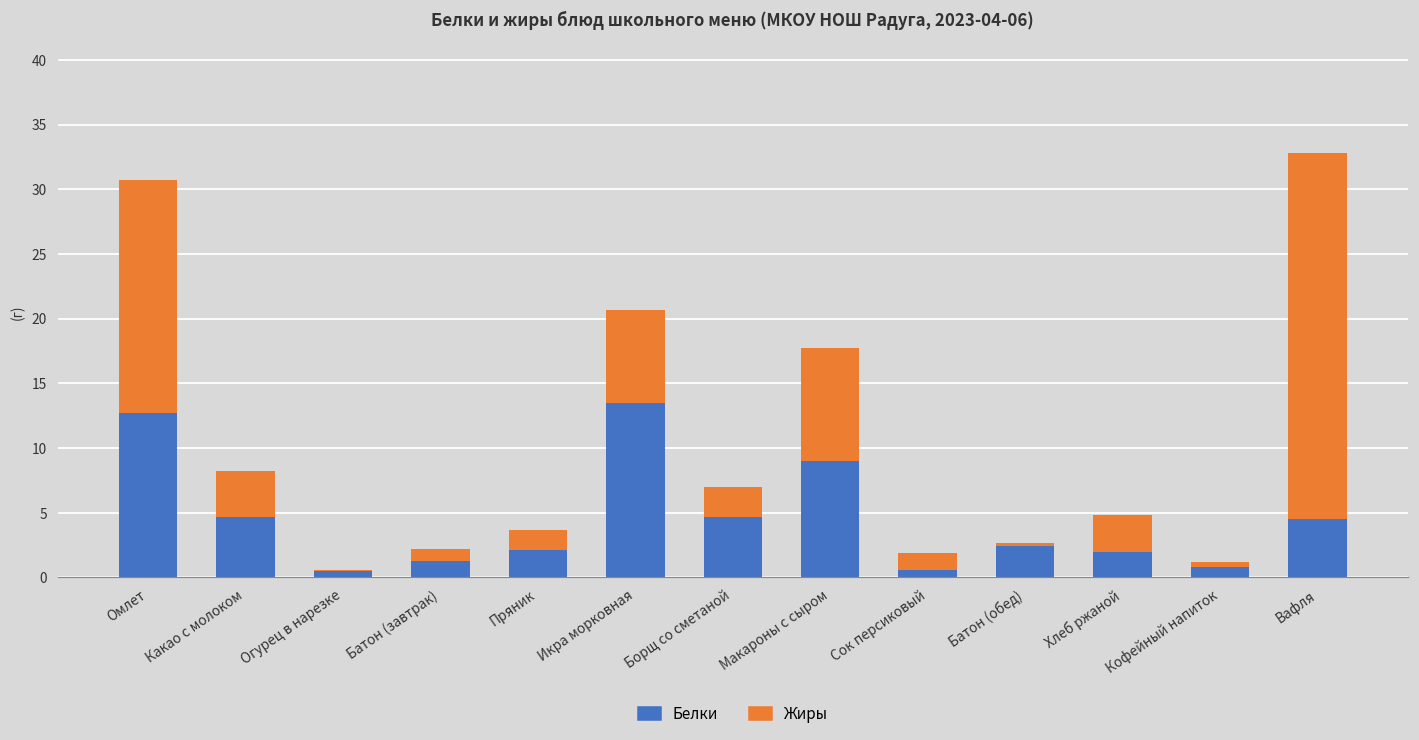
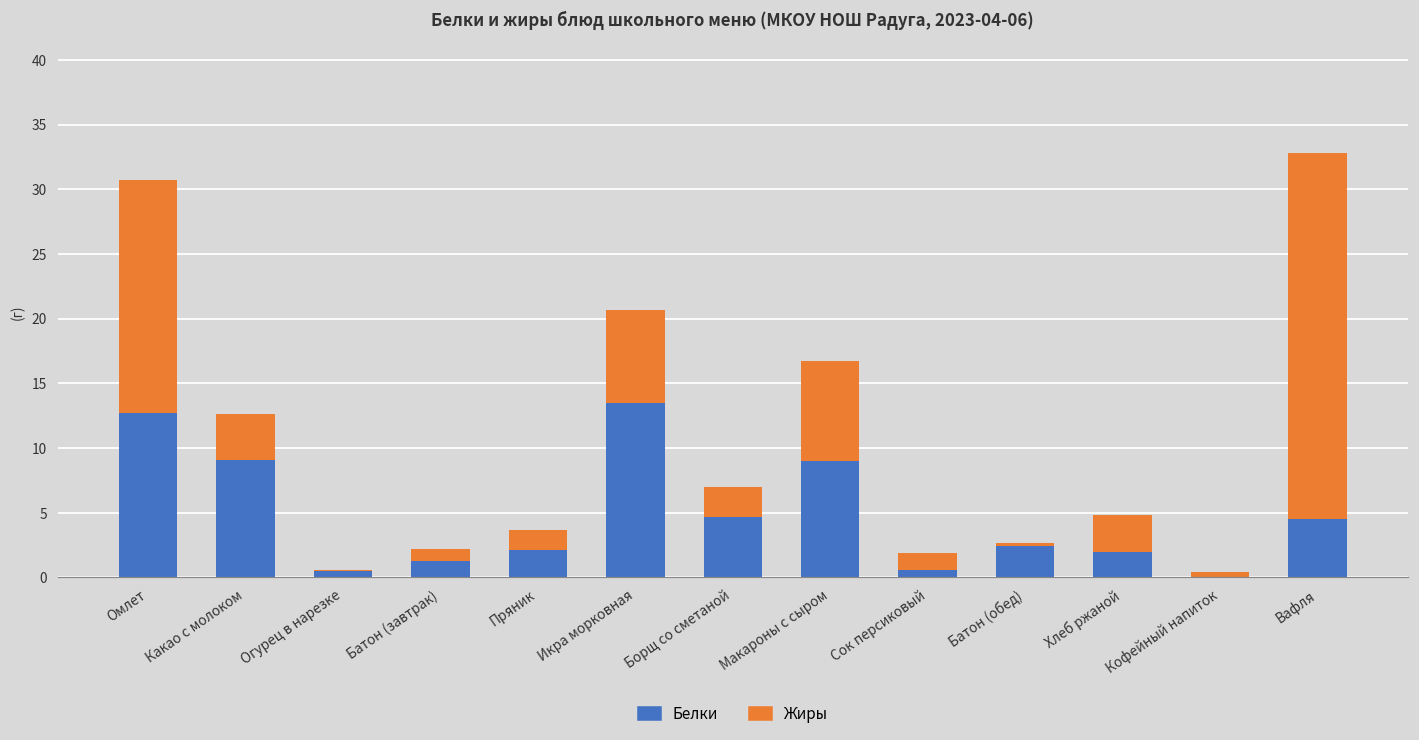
  {
    "Белки": {
      "Омлет": 12.7,
-     "Какао с молоком": 4.7,
+     "Какао с молоком": 9.1,
      "Огурец в нарезке": 0.5,
      "Батон (завтрак)": 1.3,
      "Пряник": 2.1,
      "Икра морковная": 13.5,
      "Борщ со сметаной": 4.7,
      "Макароны с сыром": 9.0,
      "Сок персиковый": 0.6,
      "Батон (обед)": 2.4,
      "Хлеб ржаной": 2.0,
-     "Кофейный напиток": 0.8,
+     "Кофейный напиток": 0.0,
      "Вафля": 4.5
    },
    "Жиры": {
      "Омлет": 18.0,
      "Какао с молоком": 3.5,
      "Батон (завтрак)": 0.9,
      "Пряник": 1.6,
      "Икра морковная": 7.2,
      "Борщ со сметаной": 2.3,
-     "Макароны с сыром": 8.7,
+     "Макароны с сыром": 7.7,
      "Сок персиковый": 1.3,
      "Батон (обед)": 0.3,
      "Хлеб ржаной": 2.8,
      "Кофейный напиток": 0.4,
      "Вафля": 28.3
    }
  }
